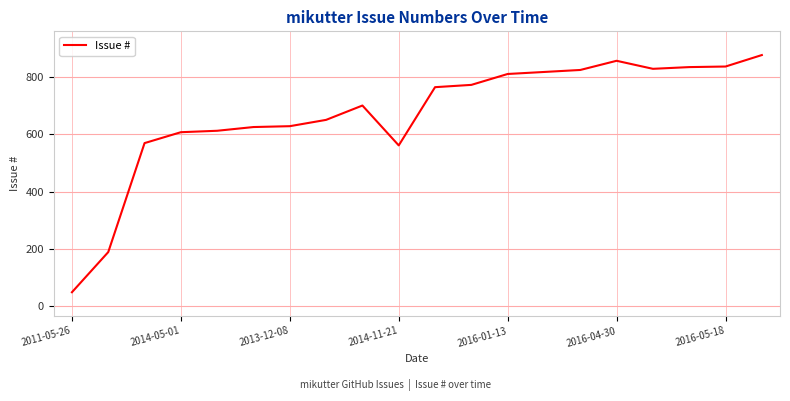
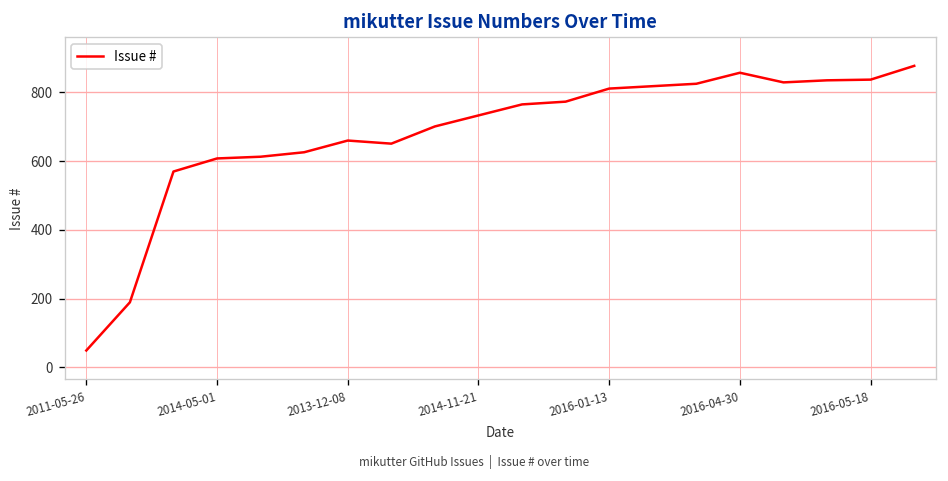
  {
-   "2013-12-08": 630,
-   "2014-11-21": 560,
+   "2013-12-08": 660,
+   "2014-11-21": 730,
    "2016-01-13": 810,
    "2016-04-30": 860,
    "2016-05-18": 840
  }
